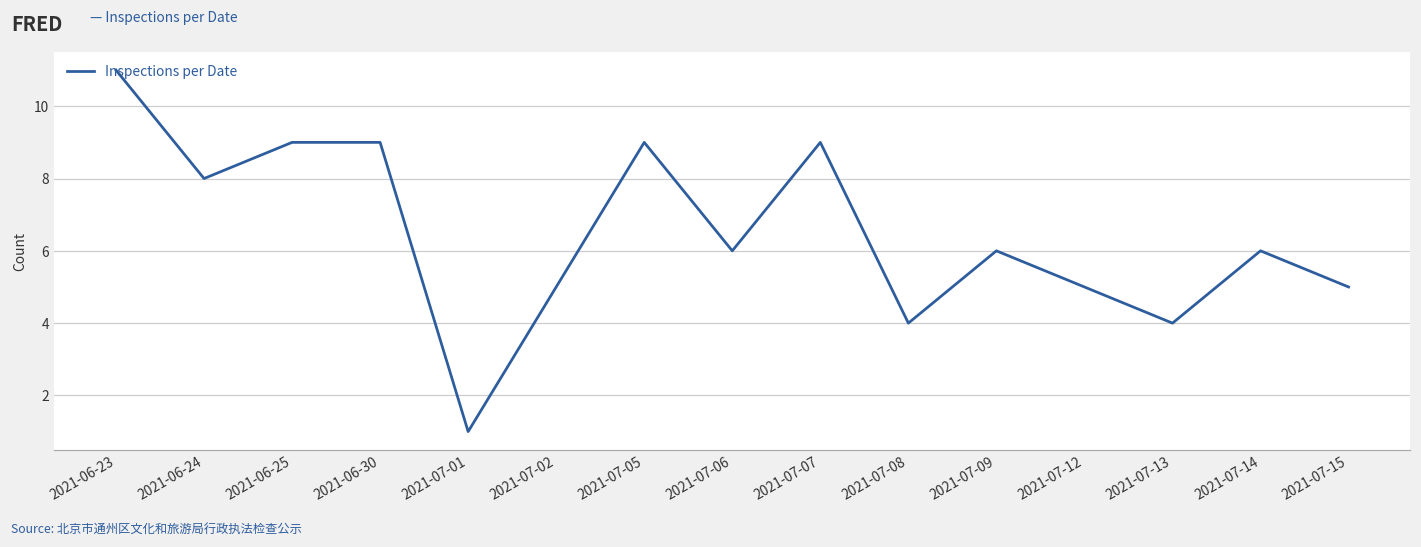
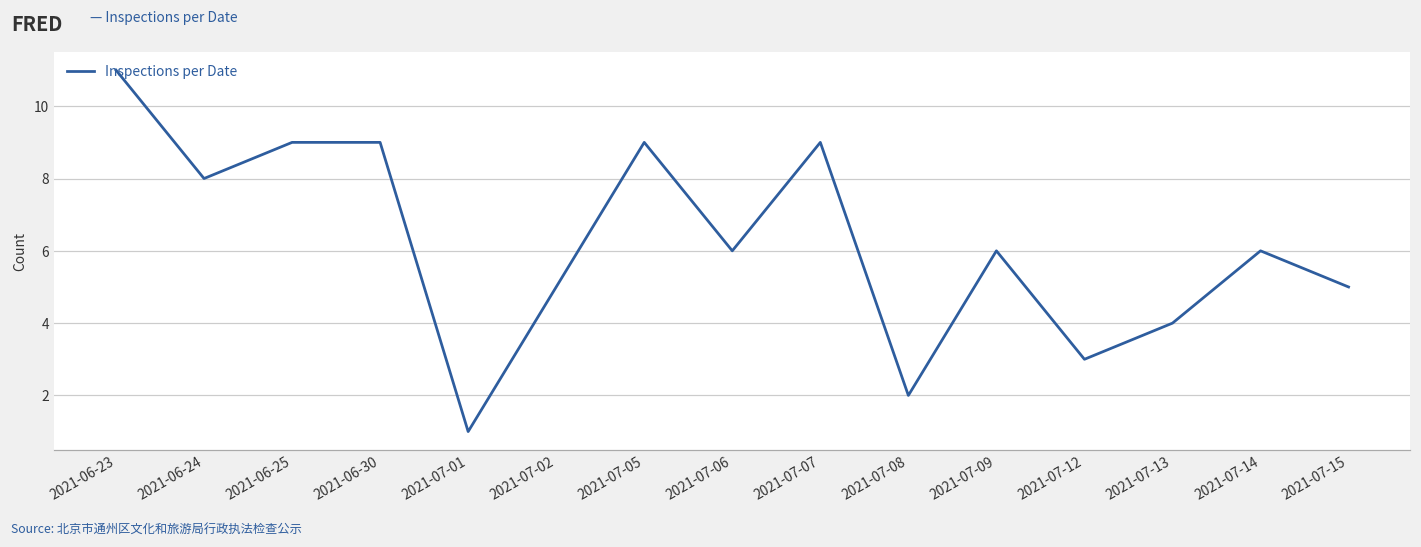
  {
    "2021-06-23": 11,
    "2021-06-24": 8,
    "2021-06-25": 9,
    "2021-06-30": 9,
    "2021-07-01": 1,
    "2021-07-02": 5,
    "2021-07-05": 9,
    "2021-07-06": 6,
    "2021-07-07": 9,
-   "2021-07-08": 4,
+   "2021-07-08": 2,
    "2021-07-09": 6,
-   "2021-07-12": 5,
+   "2021-07-12": 3,
    "2021-07-13": 4,
    "2021-07-14": 6,
    "2021-07-15": 5
  }
